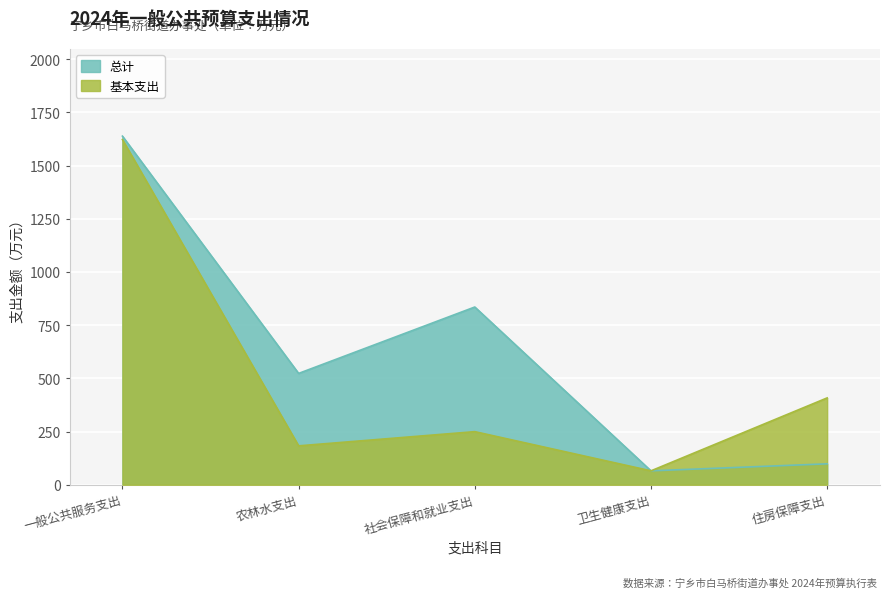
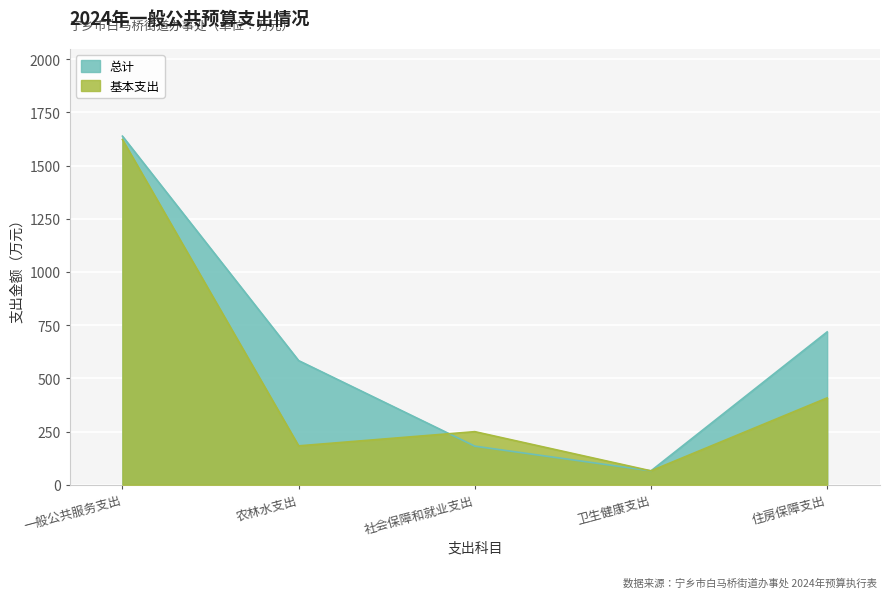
  {
    "总计": {
      "一般公共服务支出": 1640,
-     "农林水支出": 520,
-     "社会保障和就业支出": 840,
-     "住房保障支出": 100
+     "农林水支出": 580,
+     "社会保障和就业支出": 180,
+     "住房保障支出": 720
    },
    "基本支出": {
      "一般公共服务支出": 1620,
      "农林水支出": 180,
      "社会保障和就业支出": 250,
      "住房保障支出": 410
    }
  }
